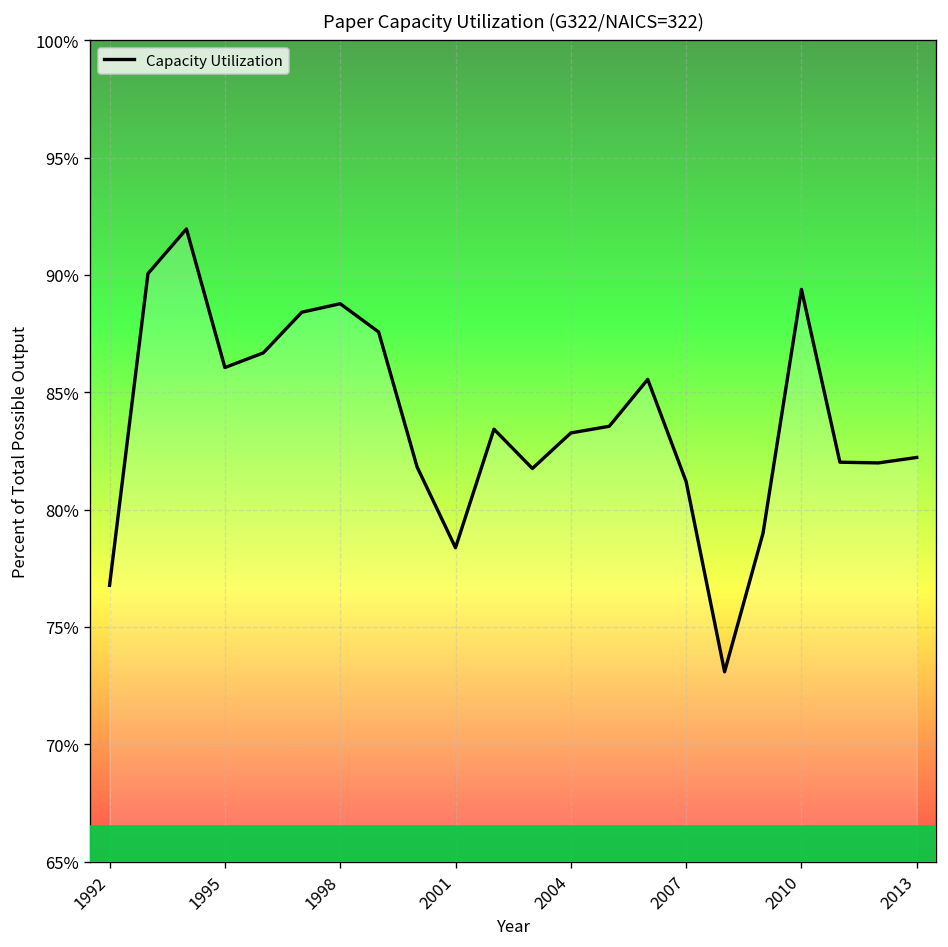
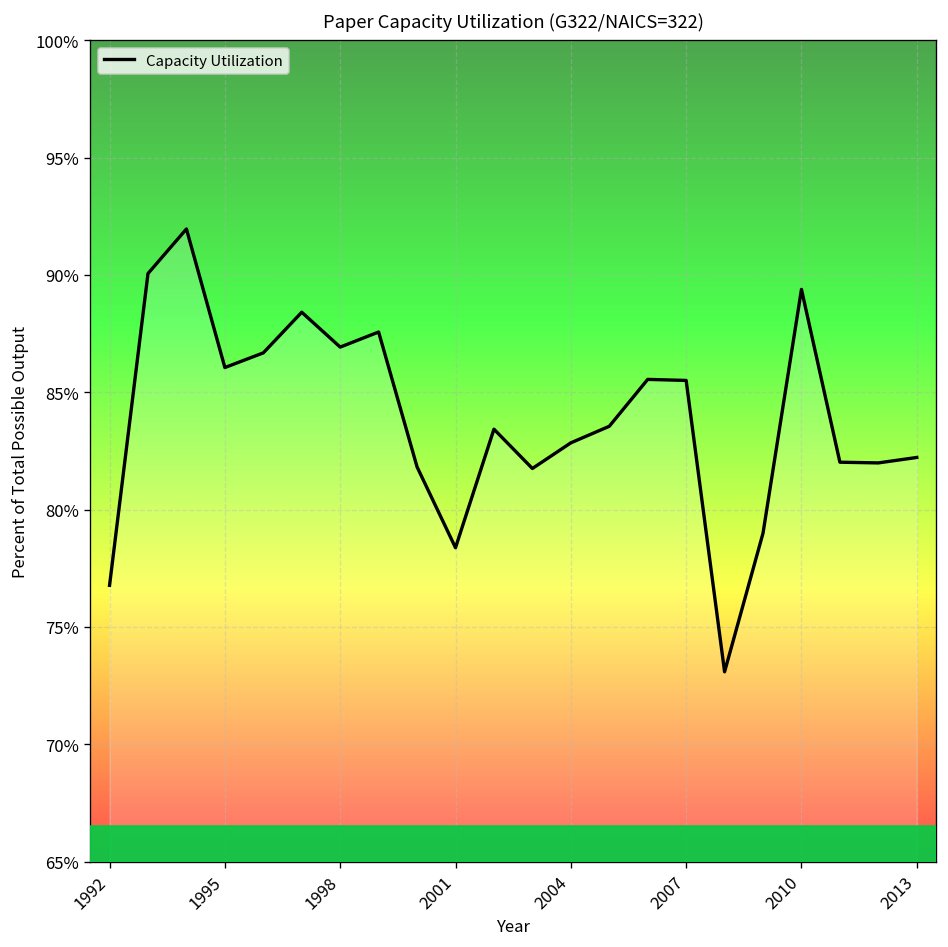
  {
    "1992": "76.8%",
    "1995": "86.1%",
-   "1998": "88.8%",
+   "1998": "86.9%",
    "2001": "78.4%",
-   "2004": "83.3%",
-   "2007": "81.2%",
+   "2004": "82.8%",
+   "2007": "85.5%",
    "2010": "89.4%",
    "2013": "82.2%"
  }
